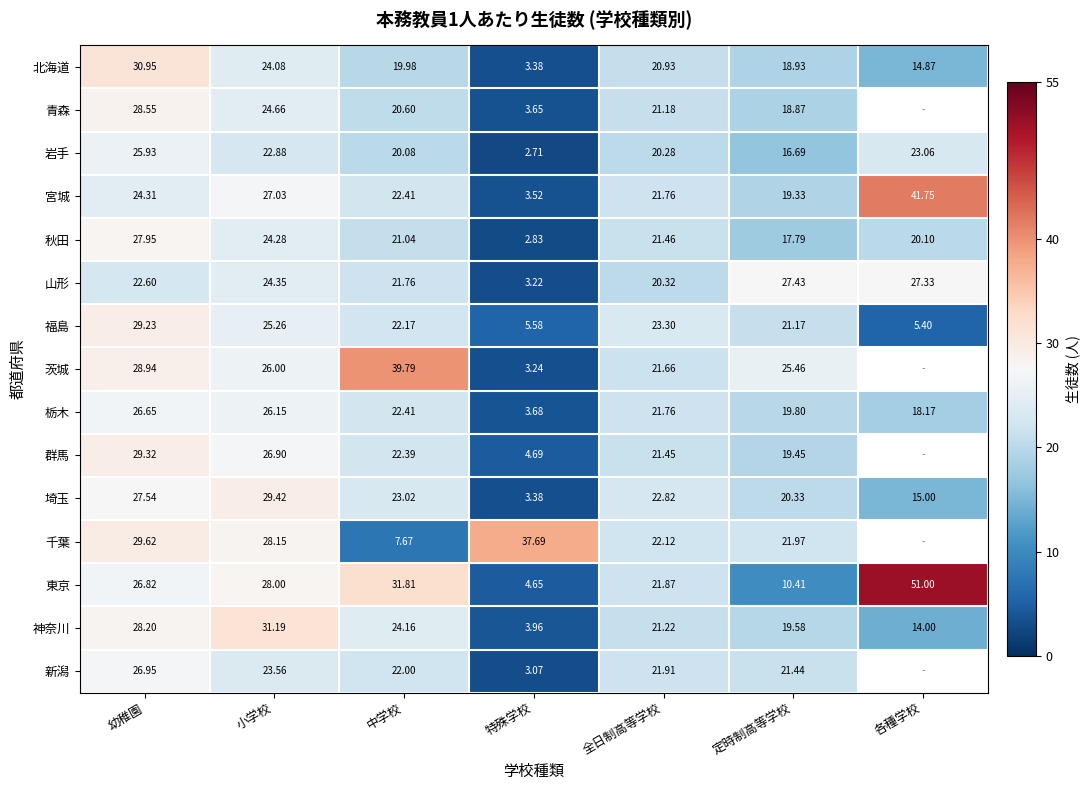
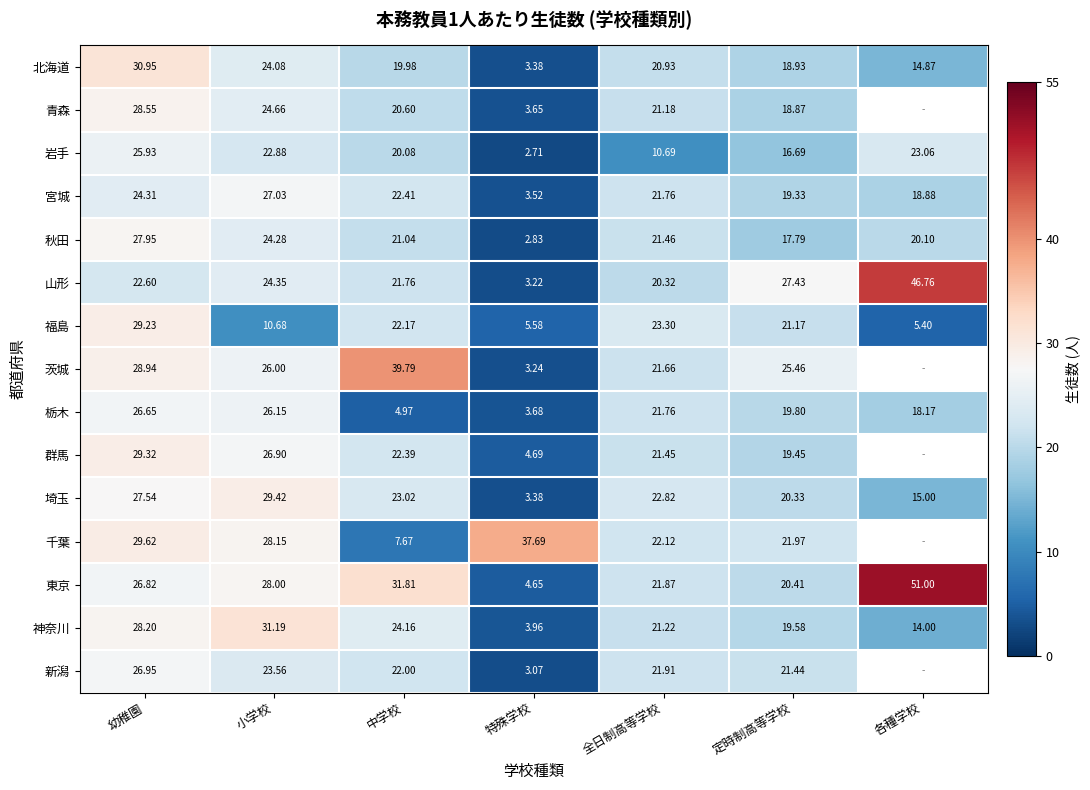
  {
    "北海道": {
      "幼稚園": 30.95,
      "小学校": 24.08,
      "中学校": 19.98,
      "特殊学校": 3.38,
      "全日制高等学校": 20.93,
      "定時制高等学校": 18.93,
      "各種学校": 14.87
    },
    "青森": {
      "幼稚園": 28.55,
      "小学校": 24.66,
      "中学校": 20.60,
      "特殊学校": 3.65,
      "全日制高等学校": 21.18,
      "定時制高等学校": 18.87
    },
    "岩手": {
      "幼稚園": 25.93,
      "小学校": 22.88,
      "中学校": 20.08,
      "特殊学校": 2.71,
-     "全日制高等学校": 20.28,
+     "全日制高等学校": 10.69,
      "定時制高等学校": 16.69,
      "各種学校": 23.06
    },
    "宮城": {
      "幼稚園": 24.31,
      "小学校": 27.03,
      "中学校": 22.41,
      "特殊学校": 3.52,
      "全日制高等学校": 21.76,
      "定時制高等学校": 19.33,
-     "各種学校": 41.75
+     "各種学校": 18.88
    },
    "秋田": {
      "幼稚園": 27.95,
      "小学校": 24.28,
      "中学校": 21.04,
      "特殊学校": 2.83,
      "全日制高等学校": 21.46,
      "定時制高等学校": 17.79,
      "各種学校": 20.10
    },
    "山形": {
      "幼稚園": 22.60,
      "小学校": 24.35,
      "中学校": 21.76,
      "特殊学校": 3.22,
      "全日制高等学校": 20.32,
      "定時制高等学校": 27.43,
-     "各種学校": 27.33
+     "各種学校": 46.76
    },
    "福島": {
      "幼稚園": 29.23,
-     "小学校": 25.26,
+     "小学校": 10.68,
      "中学校": 22.17,
      "特殊学校": 5.58,
      "全日制高等学校": 23.30,
      "定時制高等学校": 21.17,
      "各種学校": 5.40
    },
    "茨城": {
      "幼稚園": 28.94,
      "小学校": 26.00,
      "中学校": 39.79,
      "特殊学校": 3.24,
      "全日制高等学校": 21.66,
      "定時制高等学校": 25.46
    },
    "栃木": {
      "幼稚園": 26.65,
      "小学校": 26.15,
-     "中学校": 22.41,
+     "中学校": 4.97,
      "特殊学校": 3.68,
      "全日制高等学校": 21.76,
      "定時制高等学校": 19.80,
      "各種学校": 18.17
    },
    "群馬": {
      "幼稚園": 29.32,
      "小学校": 26.90,
      "中学校": 22.39,
      "特殊学校": 4.69,
      "全日制高等学校": 21.45,
      "定時制高等学校": 19.45
    },
    "埼玉": {
      "幼稚園": 27.54,
      "小学校": 29.42,
      "中学校": 23.02,
      "特殊学校": 3.38,
      "全日制高等学校": 22.82,
      "定時制高等学校": 20.33,
      "各種学校": 15.00
    },
    "千葉": {
      "幼稚園": 29.62,
      "小学校": 28.15,
      "中学校": 7.67,
      "特殊学校": 37.69,
      "全日制高等学校": 22.12,
      "定時制高等学校": 21.97
    },
    "東京": {
      "幼稚園": 26.82,
      "小学校": 28.00,
      "中学校": 31.81,
      "特殊学校": 4.65,
      "全日制高等学校": 21.87,
-     "定時制高等学校": 10.41,
+     "定時制高等学校": 20.41,
      "各種学校": 51.00
    },
    "神奈川": {
      "幼稚園": 28.20,
      "小学校": 31.19,
      "中学校": 24.16,
      "特殊学校": 3.96,
      "全日制高等学校": 21.22,
      "定時制高等学校": 19.58,
      "各種学校": 14.00
    },
    "新潟": {
      "幼稚園": 26.95,
      "小学校": 23.56,
      "中学校": 22.00,
      "特殊学校": 3.07,
      "全日制高等学校": 21.91,
      "定時制高等学校": 21.44
    }
  }
